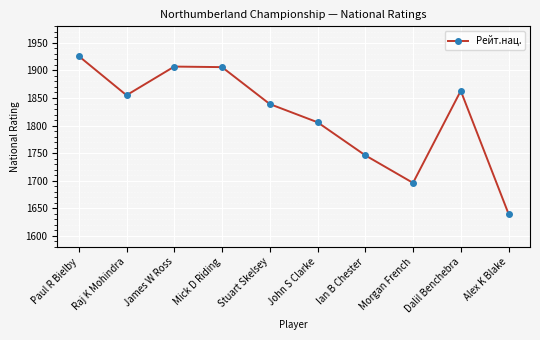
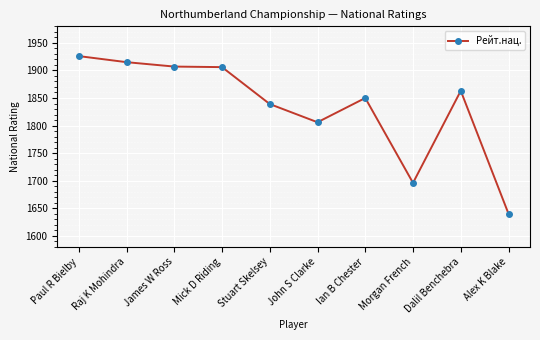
  {
    "Paul R Bielby": 1930,
-   "Raj K Mohindra": 1860,
+   "Raj K Mohindra": 1920,
    "James W Ross": 1910,
    "Mick D Riding": 1910,
    "Stuart Skelsey": 1840,
    "John S Clarke": 1810,
-   "Ian B Chester": 1750,
+   "Ian B Chester": 1850,
    "Morgan French": 1700,
    "Dalil Benchebra": 1860,
    "Alex K Blake": 1640
  }
